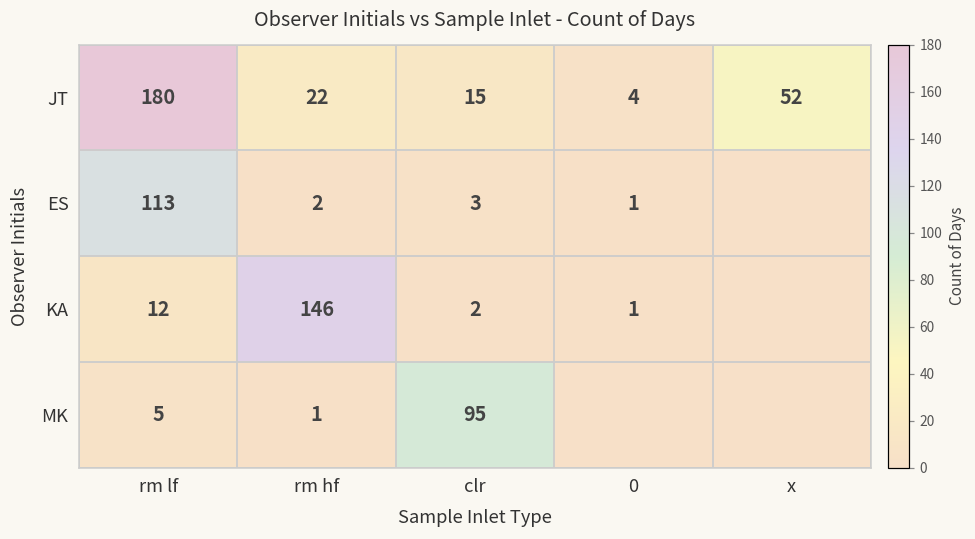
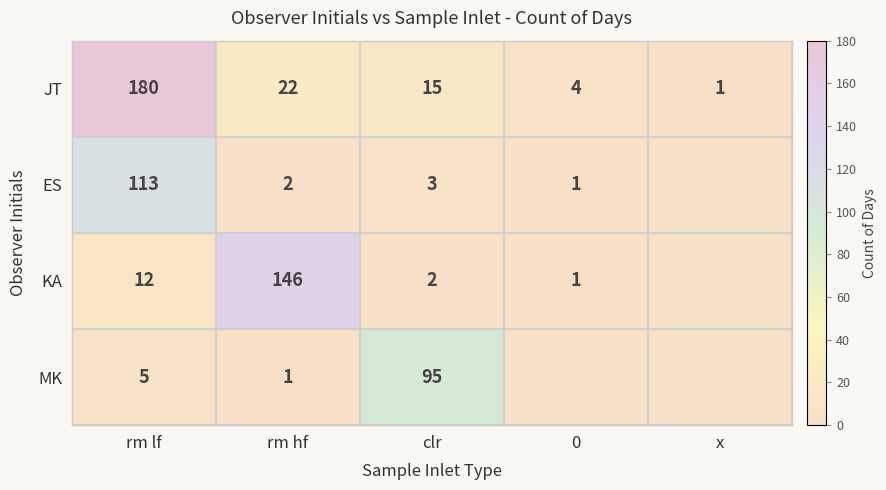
  {
    "JT": {
      "rm lf": 180,
      "rm hf": 22,
      "clr": 15,
      "0": 4,
-     "x": 52
+     "x": 1
    },
    "ES": {
      "rm lf": 113,
      "rm hf": 2,
      "clr": 3,
      "0": 1
    },
    "KA": {
      "rm lf": 12,
      "rm hf": 146,
      "clr": 2,
      "0": 1
    },
    "MK": {
      "rm lf": 5,
      "rm hf": 1,
      "clr": 95
    }
  }
